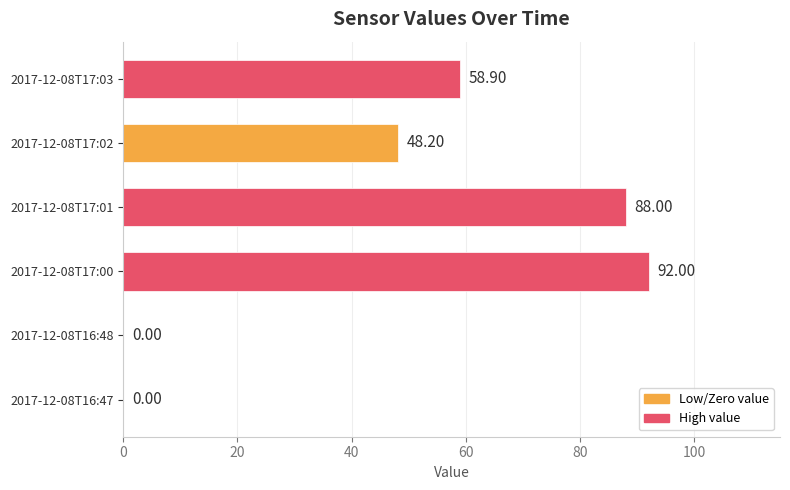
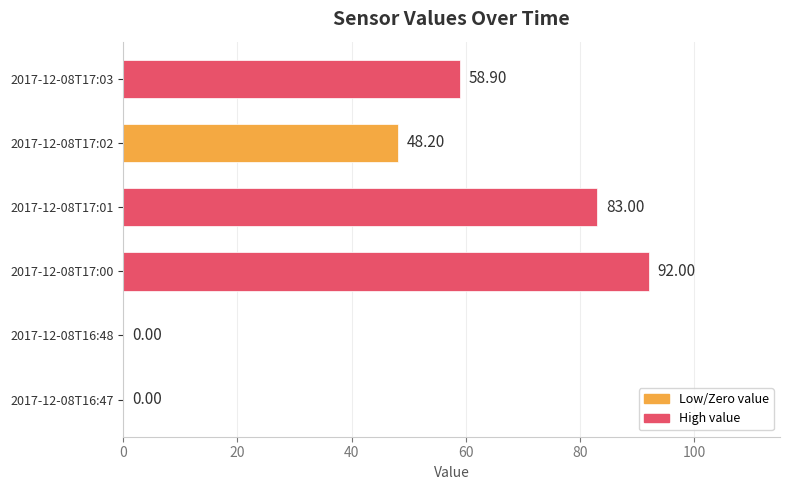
  {
    "2017-12-08T17:03": 58.90,
    "2017-12-08T17:02": 48.20,
-   "2017-12-08T17:01": 88.00,
+   "2017-12-08T17:01": 83.00,
    "2017-12-08T17:00": 92.00,
    "2017-12-08T16:48": 0.00,
    "2017-12-08T16:47": 0.00
  }
